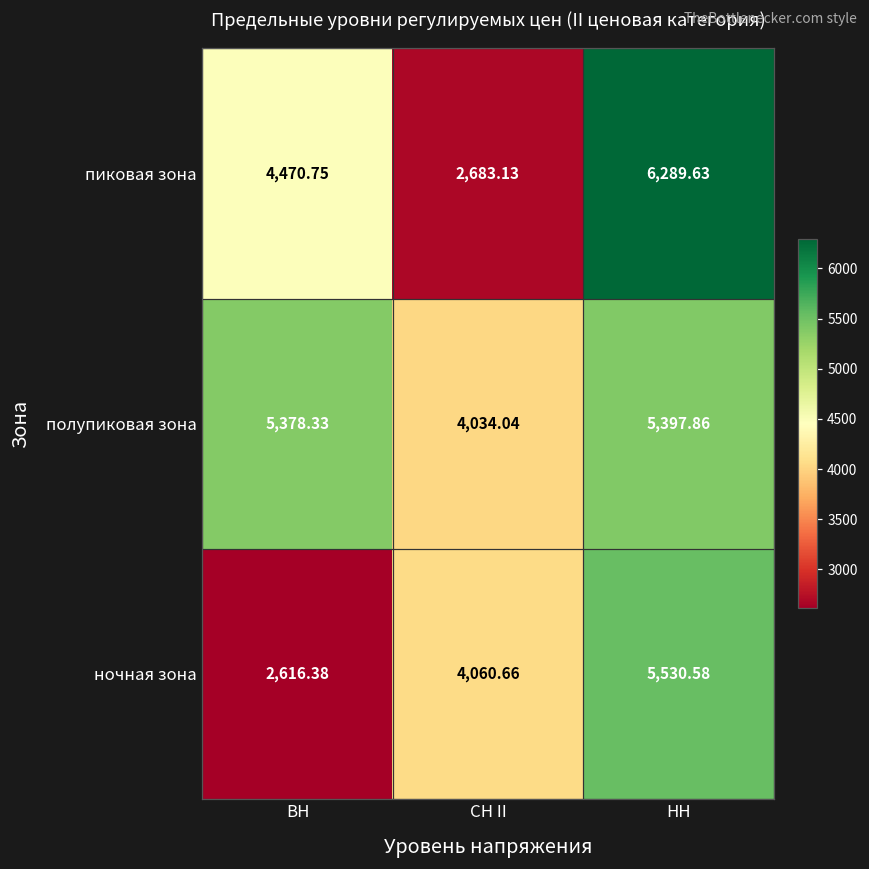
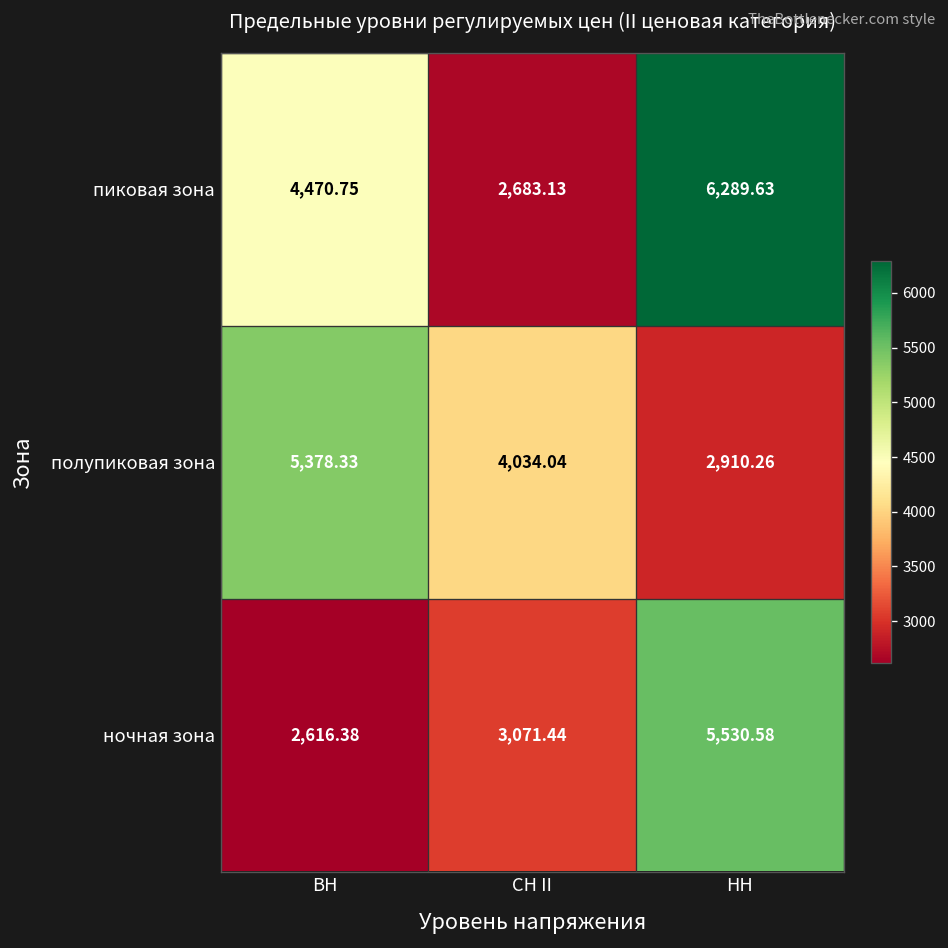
  {
    "пиковая зона": {
      "ВН": "4,470.75",
      "СН II": "2,683.13",
      "НН": "6,289.63"
    },
    "полупиковая зона": {
      "ВН": "5,378.33",
      "СН II": "4,034.04",
-     "НН": "5,397.86"
+     "НН": "2,910.26"
    },
    "ночная зона": {
      "ВН": "2,616.38",
-     "СН II": "4,060.66",
+     "СН II": "3,071.44",
      "НН": "5,530.58"
    }
  }
